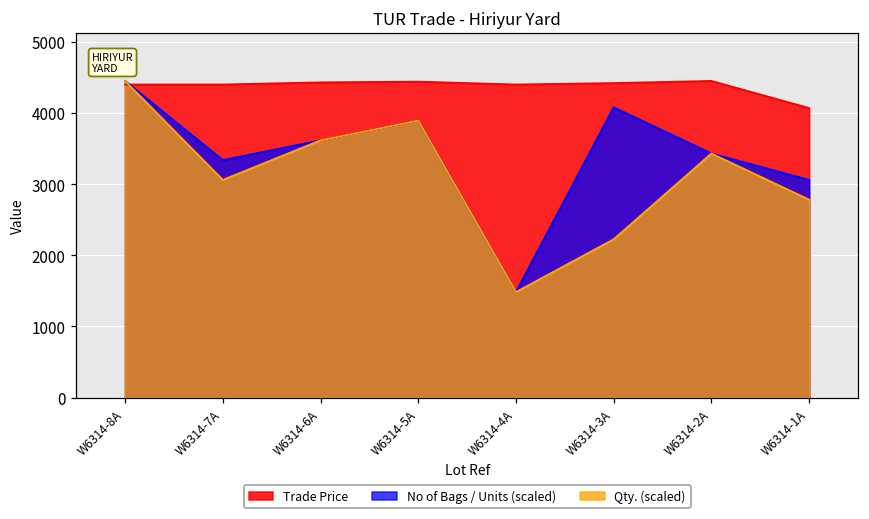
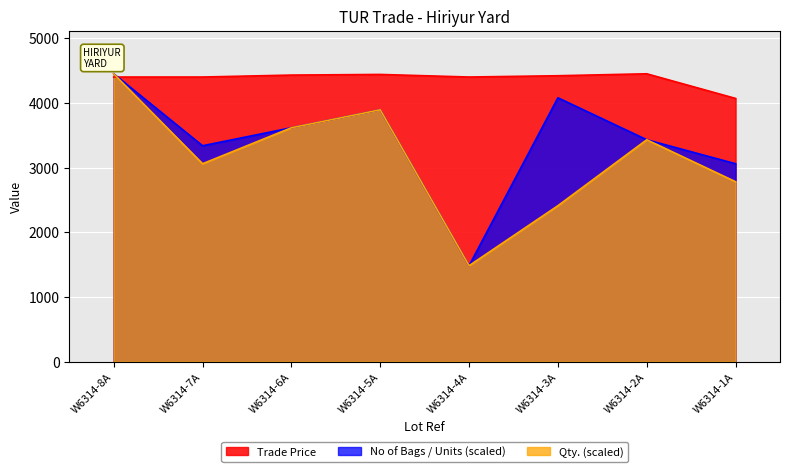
  {
    "Trade Price": {
      "W6314-8A": 4400,
      "W6314-7A": 4400,
      "W6314-6A": 4400,
      "W6314-5A": 4400,
      "W6314-4A": 4400,
      "W6314-3A": 4400,
      "W6314-2A": 4500,
      "W6314-1A": 4100
    },
    "No of Bags / Units (scaled)": {
      "W6314-7A": 3300,
      "W6314-3A": 4100,
      "W6314-1A": 3100
    },
    "Qty. (scaled)": {
      "W6314-7A": 3100,
-     "W6314-3A": 2200,
+     "W6314-3A": 2400,
      "W6314-1A": 2800
    }
  }
